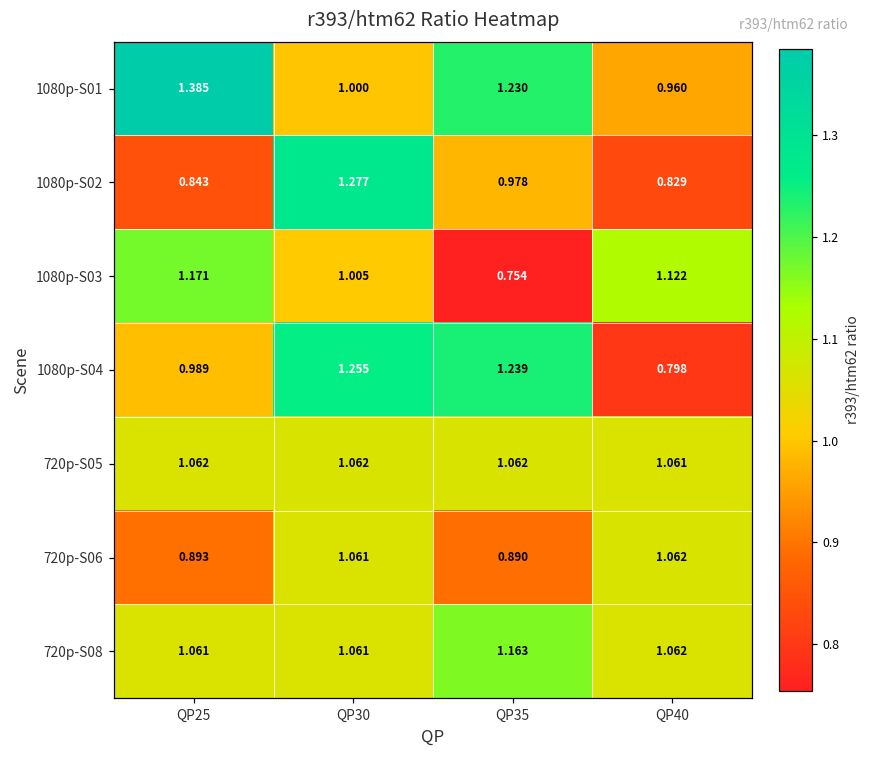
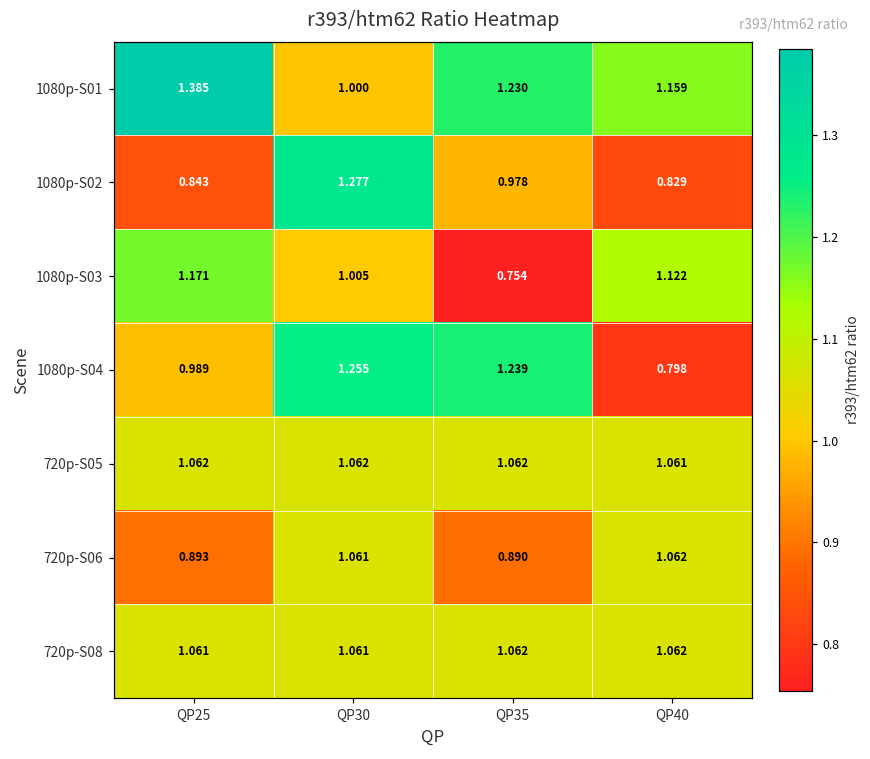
  {
    "1080p-S01": {
      "QP25": 1.385,
      "QP30": 1.000,
      "QP35": 1.230,
-     "QP40": 0.960
+     "QP40": 1.159
    },
    "1080p-S02": {
      "QP25": 0.843,
      "QP30": 1.277,
      "QP35": 0.978,
      "QP40": 0.829
    },
    "1080p-S03": {
      "QP25": 1.171,
      "QP30": 1.005,
      "QP35": 0.754,
      "QP40": 1.122
    },
    "1080p-S04": {
      "QP25": 0.989,
      "QP30": 1.255,
      "QP35": 1.239,
      "QP40": 0.798
    },
    "720p-S05": {
      "QP25": 1.062,
      "QP30": 1.062,
      "QP35": 1.062,
      "QP40": 1.061
    },
    "720p-S06": {
      "QP25": 0.893,
      "QP30": 1.061,
      "QP35": 0.890,
      "QP40": 1.062
    },
    "720p-S08": {
      "QP25": 1.061,
      "QP30": 1.061,
-     "QP35": 1.163,
+     "QP35": 1.062,
      "QP40": 1.062
    }
  }
